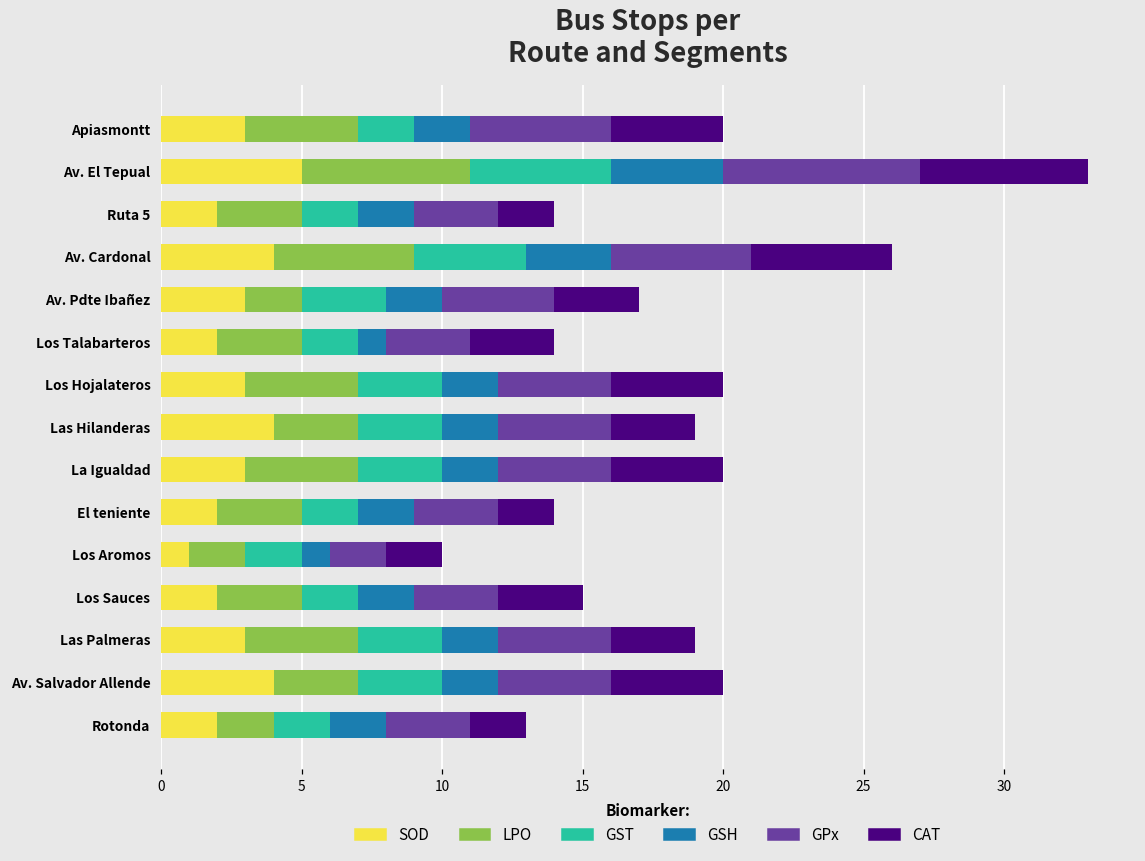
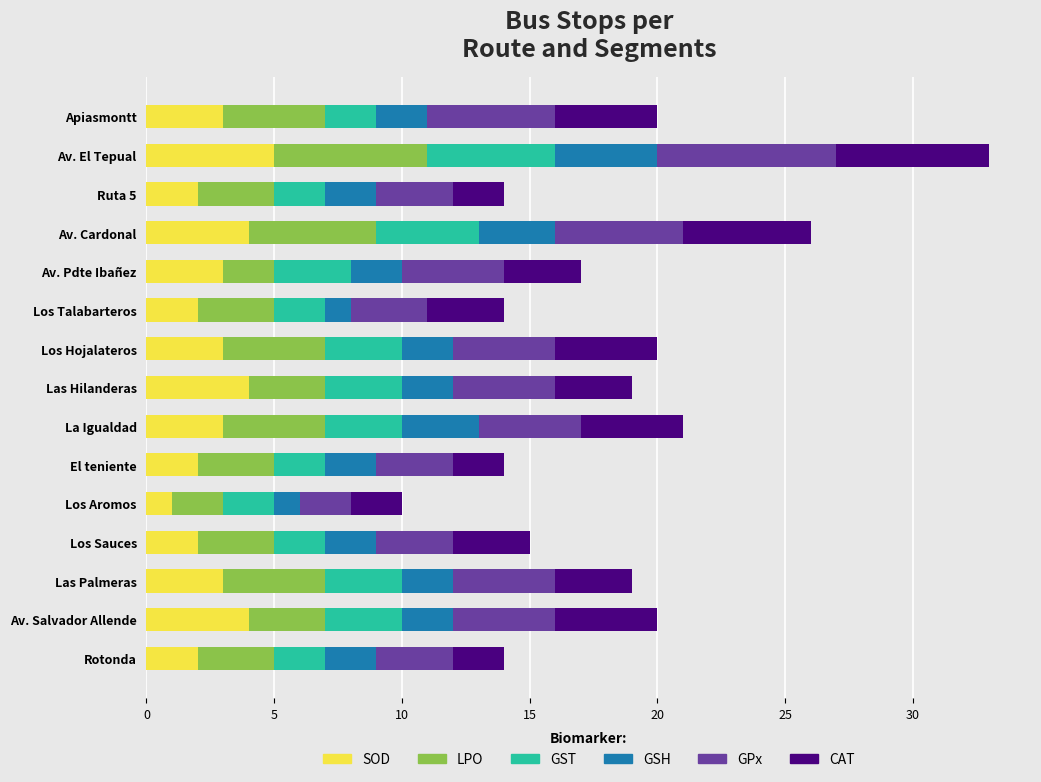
  {
    "SOD": {
      "Apiasmontt": 3,
      "Av. El Tepual": 5,
      "Ruta 5": 2,
      "Av. Cardonal": 4,
      "Av. Pdte Ibañez": 3,
      "Los Talabarteros": 2,
      "Los Hojalateros": 3,
      "Las Hilanderas": 4,
      "La Igualdad": 3,
      "El teniente": 2,
      "Los Aromos": 1,
      "Los Sauces": 2,
      "Las Palmeras": 3,
      "Av. Salvador Allende": 4,
      "Rotonda": 2
    },
    "LPO": {
      "Apiasmontt": 4,
      "Av. El Tepual": 6,
      "Ruta 5": 3,
      "Av. Cardonal": 5,
      "Av. Pdte Ibañez": 2,
      "Los Talabarteros": 3,
      "Los Hojalateros": 4,
      "Las Hilanderas": 3,
      "La Igualdad": 4,
      "El teniente": 3,
      "Los Aromos": 2,
      "Los Sauces": 3,
      "Las Palmeras": 4,
      "Av. Salvador Allende": 3,
-     "Rotonda": 2
+     "Rotonda": 3
    },
    "GST": {
      "Apiasmontt": 2,
      "Av. El Tepual": 5,
      "Ruta 5": 2,
      "Av. Cardonal": 4,
      "Av. Pdte Ibañez": 3,
      "Los Talabarteros": 2,
      "Los Hojalateros": 3,
      "Las Hilanderas": 3,
      "La Igualdad": 3,
      "El teniente": 2,
      "Los Aromos": 2,
      "Los Sauces": 2,
      "Las Palmeras": 3,
      "Av. Salvador Allende": 3,
      "Rotonda": 2
    },
    "GSH": {
      "Apiasmontt": 2,
      "Av. El Tepual": 4,
      "Ruta 5": 2,
      "Av. Cardonal": 3,
      "Av. Pdte Ibañez": 2,
      "Los Talabarteros": 1,
      "Los Hojalateros": 2,
      "Las Hilanderas": 2,
-     "La Igualdad": 2,
+     "La Igualdad": 3,
      "El teniente": 2,
      "Los Aromos": 1,
      "Los Sauces": 2,
      "Las Palmeras": 2,
      "Av. Salvador Allende": 2,
      "Rotonda": 2
    },
    "GPx": {
      "Apiasmontt": 5,
      "Av. El Tepual": 7,
      "Ruta 5": 3,
      "Av. Cardonal": 5,
      "Av. Pdte Ibañez": 4,
      "Los Talabarteros": 3,
      "Los Hojalateros": 4,
      "Las Hilanderas": 4,
      "La Igualdad": 4,
      "El teniente": 3,
      "Los Aromos": 2,
      "Los Sauces": 3,
      "Las Palmeras": 4,
      "Av. Salvador Allende": 4,
      "Rotonda": 3
    },
    "CAT": {
      "Apiasmontt": 4,
      "Av. El Tepual": 6,
      "Ruta 5": 2,
      "Av. Cardonal": 5,
      "Av. Pdte Ibañez": 3,
      "Los Talabarteros": 3,
      "Los Hojalateros": 4,
      "Las Hilanderas": 3,
      "La Igualdad": 4,
      "El teniente": 2,
      "Los Aromos": 2,
      "Los Sauces": 3,
      "Las Palmeras": 3,
      "Av. Salvador Allende": 4,
      "Rotonda": 2
    }
  }
